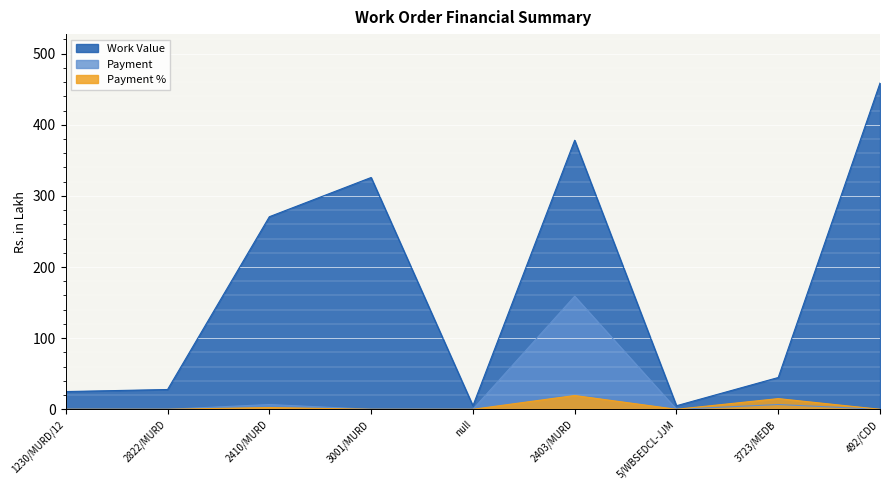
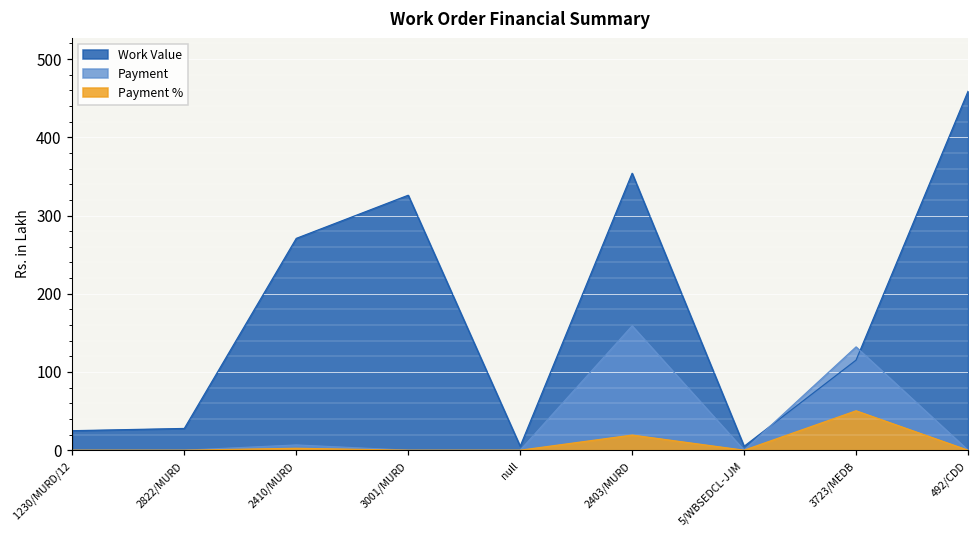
  {
    "Work Value": {
      "1230/MURD/12": 20,
      "2822/MURD": 30,
      "2410/MURD": 270,
      "3001/MURD": 330,
      "null": 10,
-     "2403/MURD": 380,
+     "2403/MURD": 350,
      "5/WBSEDCL-JJM": 10,
-     "3723/MEDB": 40,
+     "3723/MEDB": 120,
      "492/CDD": 460
    },
    "Payment": {
      "2410/MURD": 10,
      "2403/MURD": 160,
-     "3723/MEDB": 10
+     "3723/MEDB": 130
    },
    "Payment %": {
      "2410/MURD": 0,
      "2403/MURD": 20,
-     "3723/MEDB": 20
+     "3723/MEDB": 50
    }
  }
